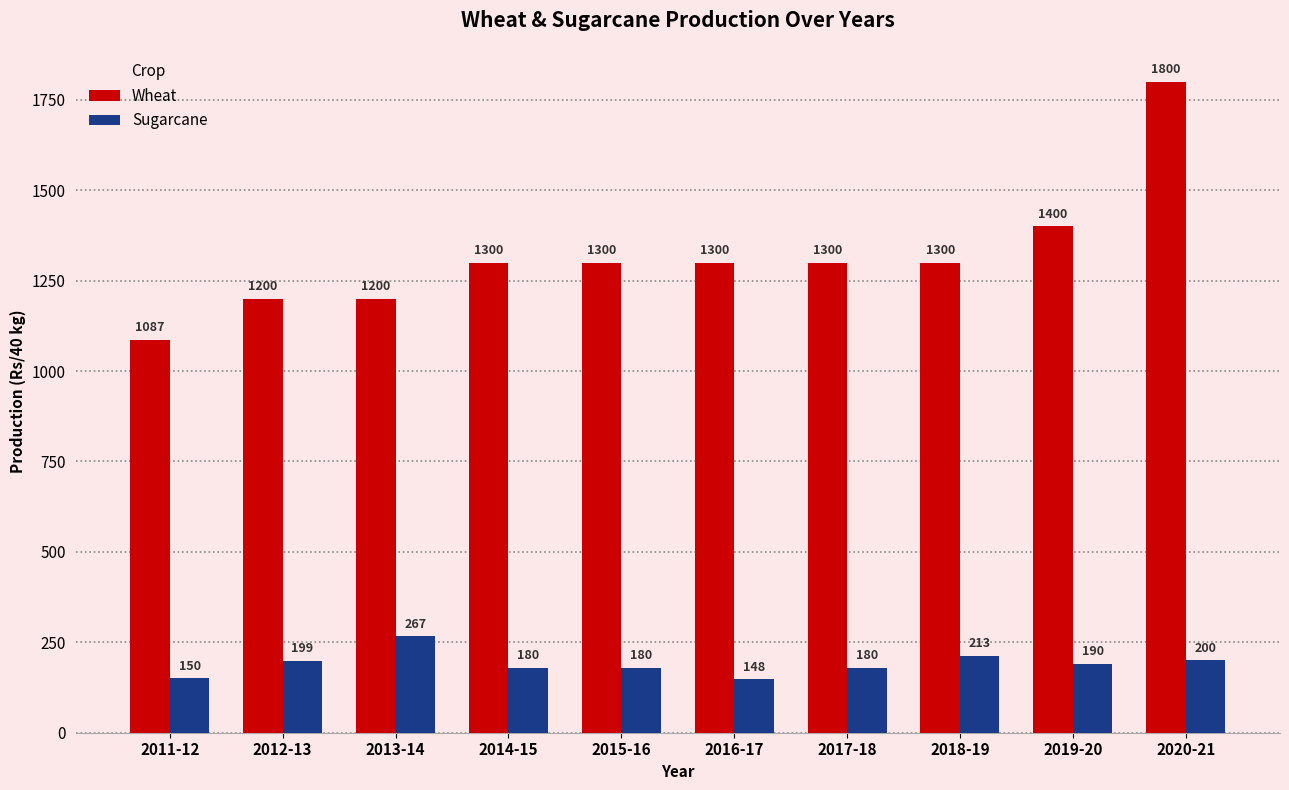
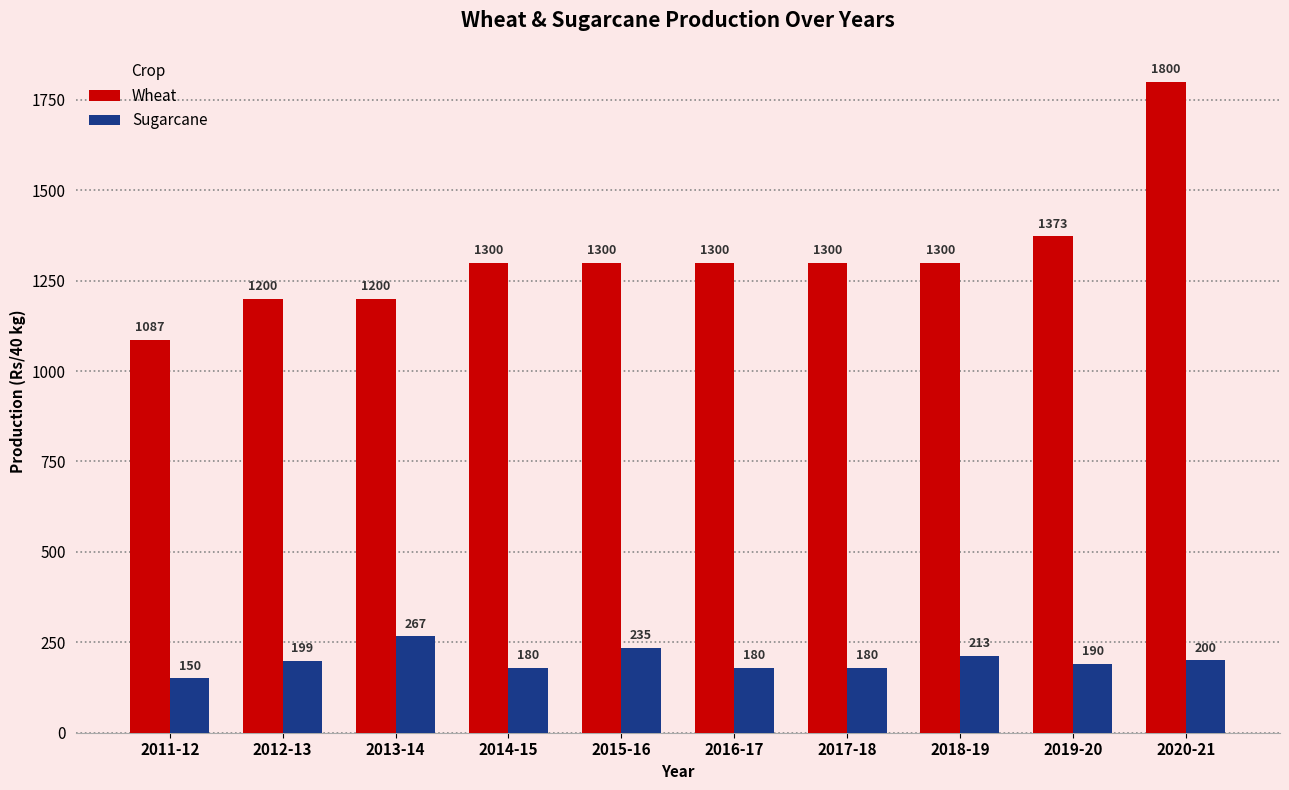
  {
    "Wheat": {
      "2011-12": 1087,
      "2012-13": 1200,
      "2013-14": 1200,
      "2014-15": 1300,
      "2015-16": 1300,
      "2016-17": 1300,
      "2017-18": 1300,
      "2018-19": 1300,
-     "2019-20": 1400,
+     "2019-20": 1373,
      "2020-21": 1800
    },
    "Sugarcane": {
      "2011-12": 150,
      "2012-13": 199,
      "2013-14": 267,
      "2014-15": 180,
-     "2015-16": 180,
-     "2016-17": 148,
+     "2015-16": 235,
+     "2016-17": 180,
      "2017-18": 180,
      "2018-19": 213,
      "2019-20": 190,
      "2020-21": 200
    }
  }
